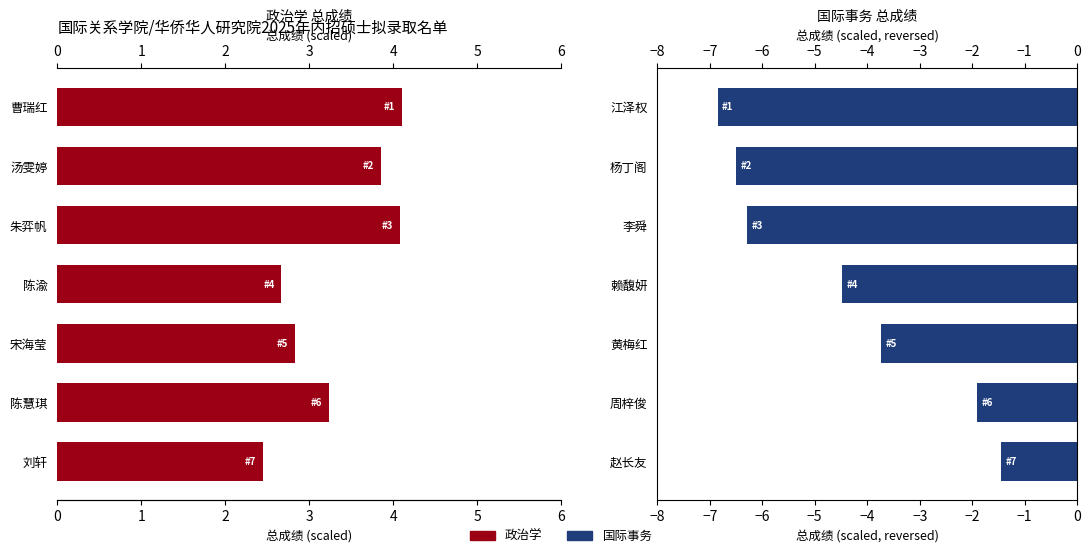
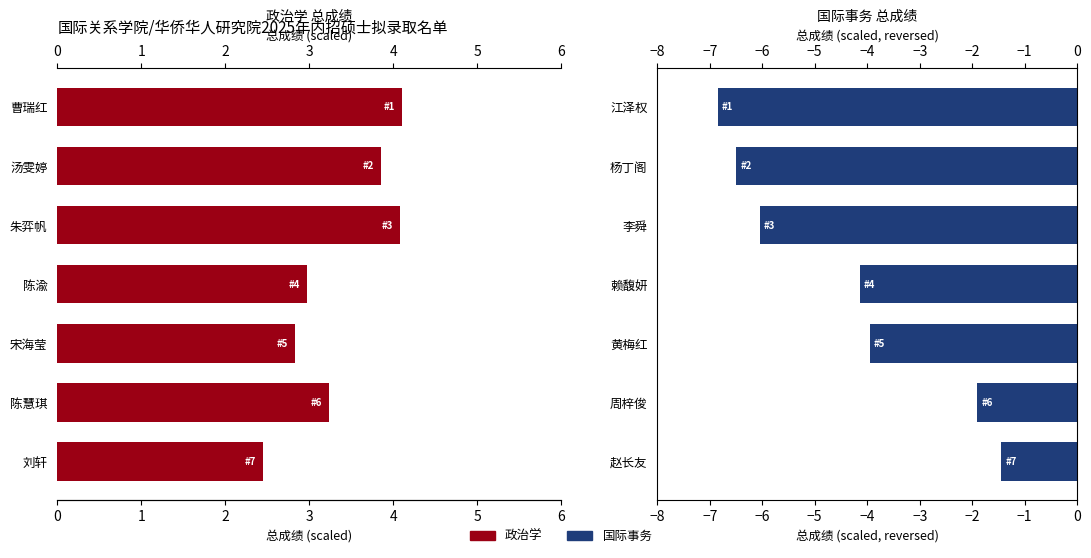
  {
    "政治学 总成绩": {
-     "陈渝": 2.7
+     "陈渝": 3.0
    },
    "国际事务 总成绩": {
-     "李舜": -6.3,
-     "赖馥妍": -4.5,
-     "黄梅红": -3.7
+     "李舜": -6.1,
+     "赖馥妍": -4.1,
+     "黄梅红": -4.0
    }
  }
